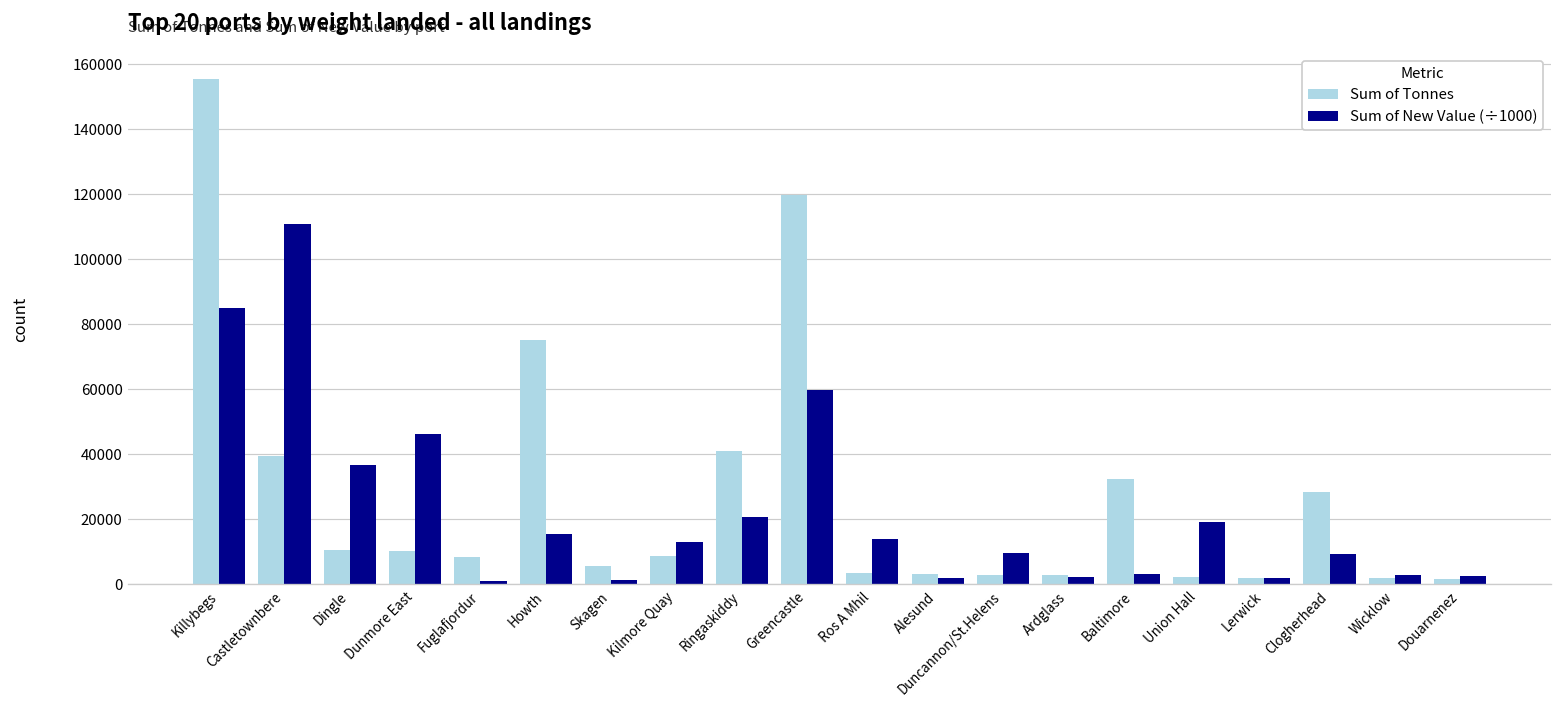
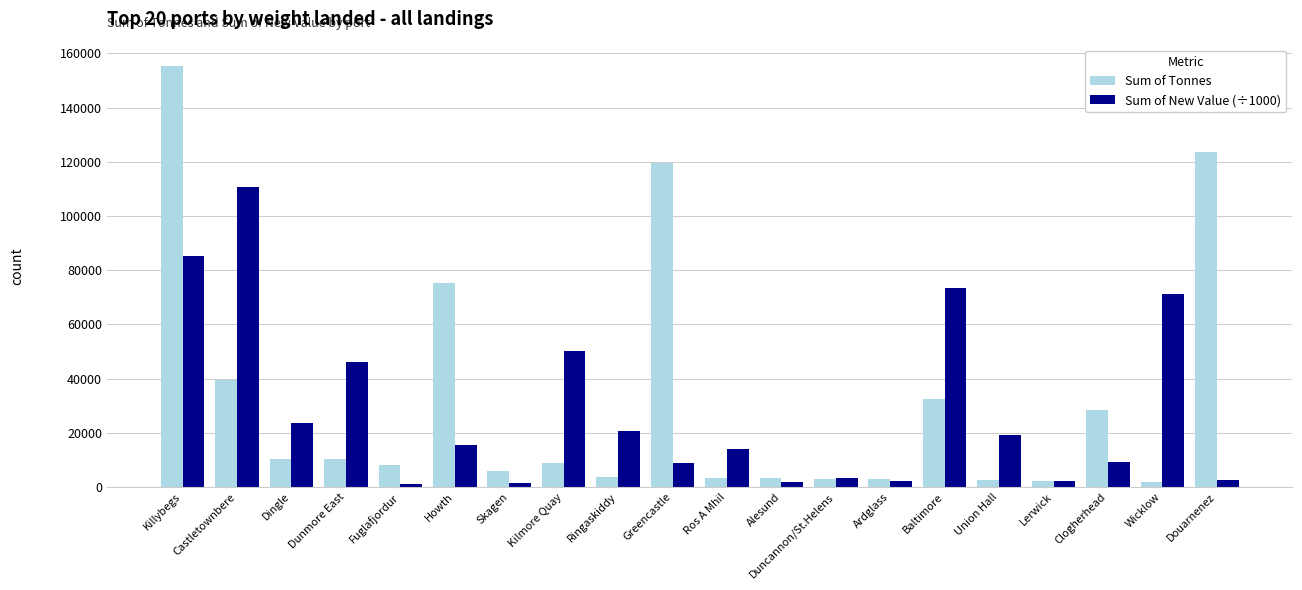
  {
    "Sum of Tonnes": {
      "Killybegs": 156000,
      "Castletownbere": 40000,
      "Dingle": 10000,
      "Dunmore East": 10000,
      "Fuglafjordur": 8000,
      "Howth": 75000,
      "Skagen": 6000,
      "Kilmore Quay": 9000,
-     "Ringaskiddy": 41000,
+     "Ringaskiddy": 4000,
      "Greencastle": 120000,
      "Ros A Mhil": 3000,
      "Alesund": 3000,
      "Duncannon/St.Helens": 3000,
      "Ardglass": 3000,
      "Baltimore": 32000,
      "Union Hall": 2000,
      "Lerwick": 2000,
      "Clogherhead": 28000,
      "Wicklow": 2000,
-     "Douarnenez": 2000
+     "Douarnenez": 124000
    },
    "Sum of New Value (÷1000)": {
      "Killybegs": 85000,
      "Castletownbere": 111000,
-     "Dingle": 37000,
+     "Dingle": 24000,
      "Dunmore East": 46000,
      "Fuglafjordur": 1000,
      "Howth": 16000,
      "Skagen": 1000,
-     "Kilmore Quay": 13000,
+     "Kilmore Quay": 50000,
      "Ringaskiddy": 21000,
-     "Greencastle": 60000,
+     "Greencastle": 9000,
      "Ros A Mhil": 14000,
      "Alesund": 2000,
-     "Duncannon/St.Helens": 10000,
+     "Duncannon/St.Helens": 3000,
      "Ardglass": 2000,
-     "Baltimore": 3000,
+     "Baltimore": 73000,
      "Union Hall": 19000,
      "Lerwick": 2000,
      "Clogherhead": 9000,
-     "Wicklow": 3000,
+     "Wicklow": 71000,
      "Douarnenez": 3000
    }
  }
